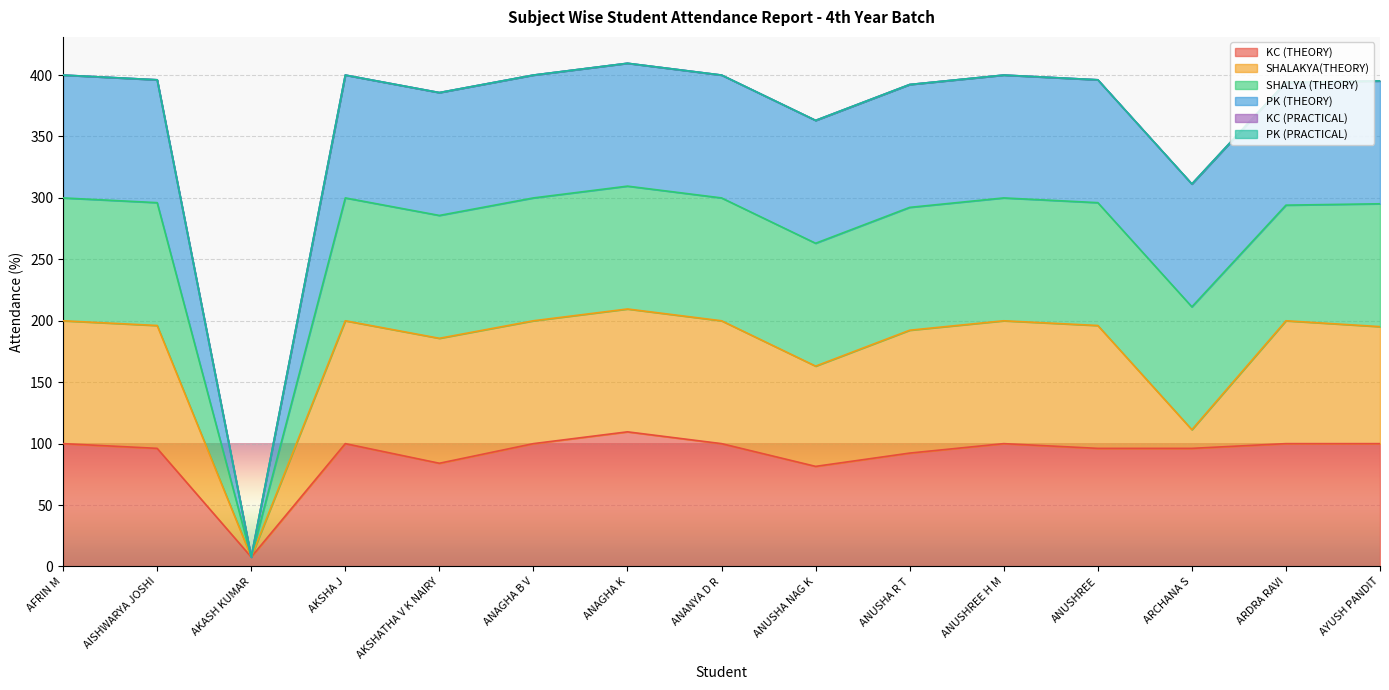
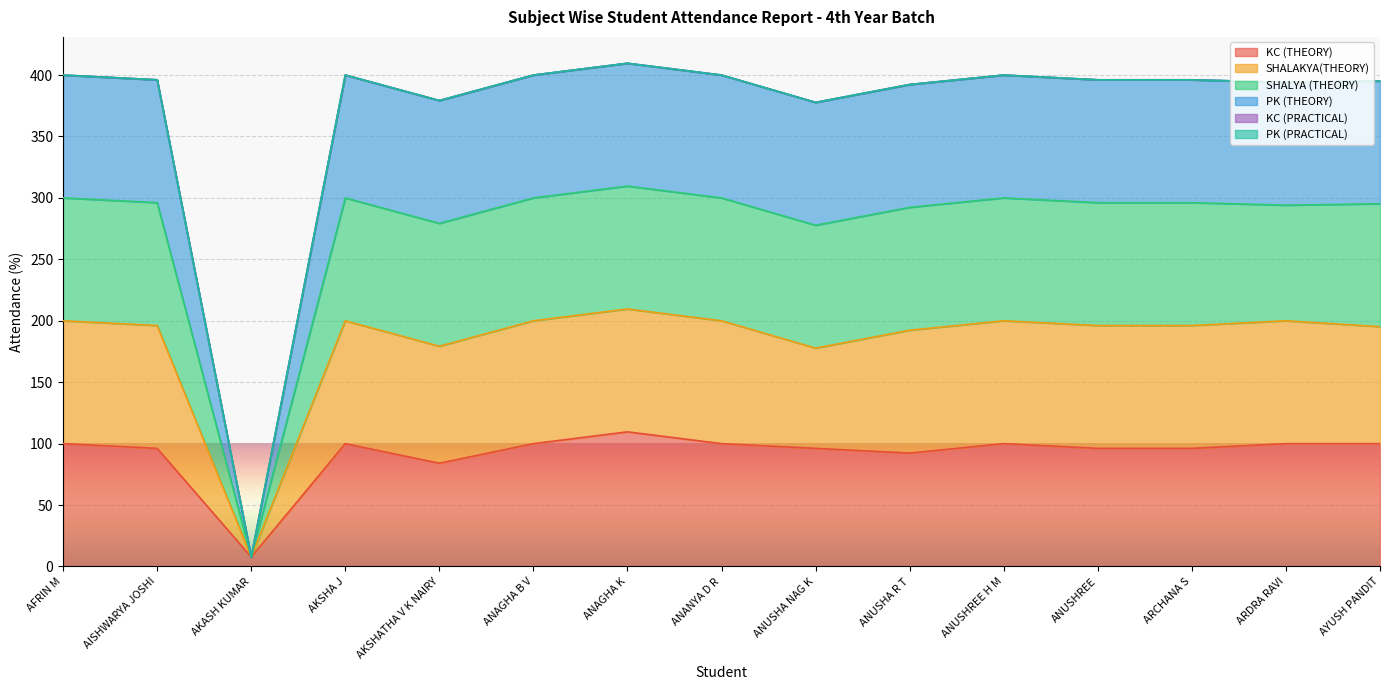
  {
    "KC (THEORY)": {
      "AFRIN M": 100,
      "AISHWARYA JOSHI": 96,
      "AKSHA J": 100,
      "AKSHATHA V K NAIRY": 84,
      "ANAGHA B V": 100,
      "ANAGHA K": 110,
      "ANANYA D R": 100,
-     "ANUSHA NAG K": 81,
+     "ANUSHA NAG K": 96,
      "ANUSHA R T": 92,
      "ANUSHREE H M": 100,
      "ANUSHREE": 96,
      "ARCHANA S": 96,
      "ARDRA RAVI": 100,
      "AYUSH PANDIT": 100
    },
    "SHALAKYA(THEORY)": {
      "AFRIN M": 100,
      "AISHWARYA JOSHI": 100,
      "AKSHA J": 100,
-     "AKSHATHA V K NAIRY": 102,
+     "AKSHATHA V K NAIRY": 95,
      "ANAGHA B V": 100,
      "ANAGHA K": 100,
      "ANANYA D R": 100,
      "ANUSHA NAG K": 82,
      "ANUSHA R T": 100,
      "ANUSHREE H M": 100,
      "ANUSHREE": 100,
-     "ARCHANA S": 15,
+     "ARCHANA S": 100,
      "ARDRA RAVI": 100,
      "AYUSH PANDIT": 95
    }
  }
